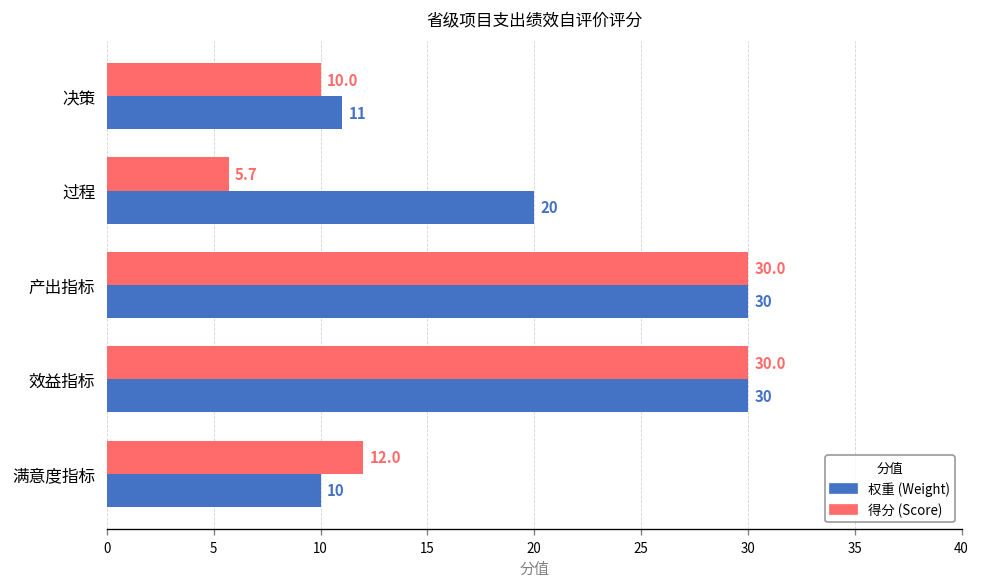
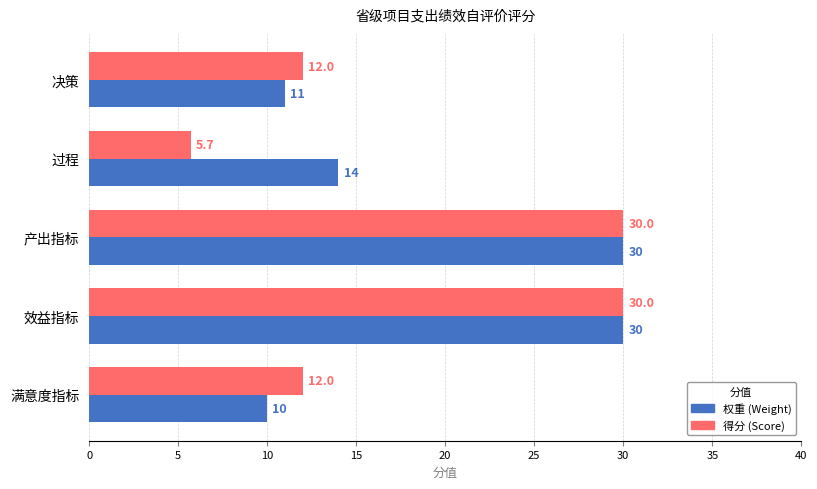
  {
    "权重 (Weight)": {
      "决策": 11,
-     "过程": 20,
+     "过程": 14,
      "产出指标": 30,
      "效益指标": 30,
      "满意度指标": 10
    },
    "得分 (Score)": {
-     "决策": 10.0,
+     "决策": 12.0,
      "过程": 5.7,
      "产出指标": 30.0,
      "效益指标": 30.0,
      "满意度指标": 12.0
    }
  }
